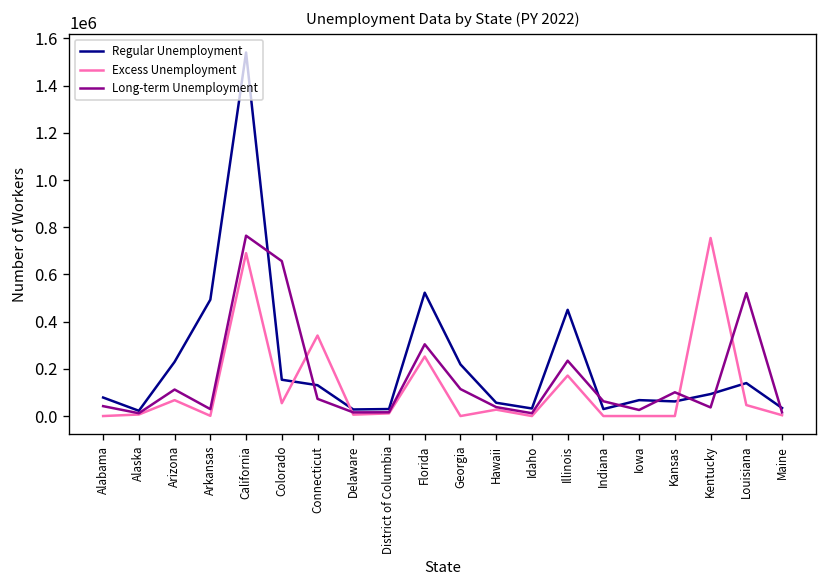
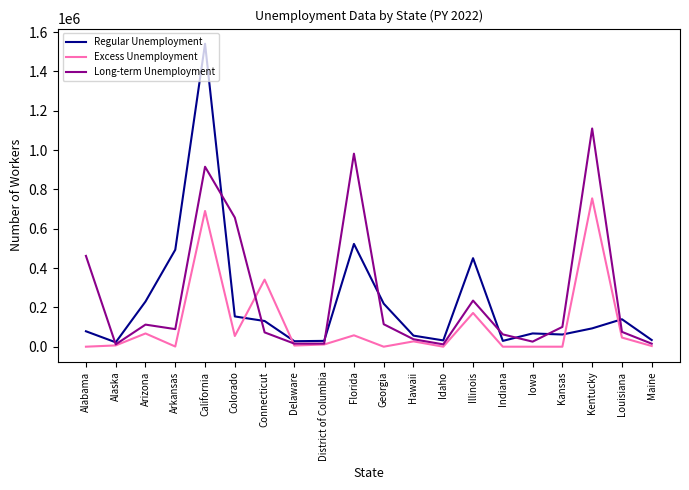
  {
    "Regular Unemployment": {
      "Alabama": 80000,
      "Arizona": 230000,
      "Arkansas": 490000,
      "Colorado": 150000,
      "Connecticut": 130000,
      "District of Columbia": 30000,
      "Florida": 520000,
      "Georgia": 220000,
      "Hawaii": 60000,
      "Idaho": 30000,
      "Illinois": 450000,
      "Indiana": 30000,
      "Iowa": 70000,
      "Kansas": 60000,
      "Kentucky": 90000,
      "Louisiana": 140000,
      "Maine": 30000
    },
    "Excess Unemployment": {
      "Alabama": 0,
      "Arizona": 70000,
      "Arkansas": 0,
      "California": 690000,
      "Colorado": 50000,
      "Connecticut": 340000,
-     "Florida": 250000,
+     "Florida": 60000,
      "Georgia": 0,
      "Illinois": 170000,
      "Indiana": 0,
      "Iowa": 0,
      "Kansas": 0,
      "Kentucky": 750000,
      "Louisiana": 50000
    },
    "Long-term Unemployment": {
-     "Alabama": 40000,
+     "Alabama": 460000,
      "Arizona": 110000,
-     "Arkansas": 30000,
-     "California": 760000,
+     "Arkansas": 90000,
+     "California": 920000,
      "Colorado": 660000,
      "Connecticut": 70000,
-     "Florida": 300000,
+     "Florida": 980000,
      "Georgia": 110000,
      "Illinois": 230000,
      "Indiana": 60000,
      "Iowa": 30000,
      "Kansas": 100000,
-     "Kentucky": 40000,
-     "Louisiana": 520000
+     "Kentucky": 1110000,
+     "Louisiana": 80000
    }
  }
